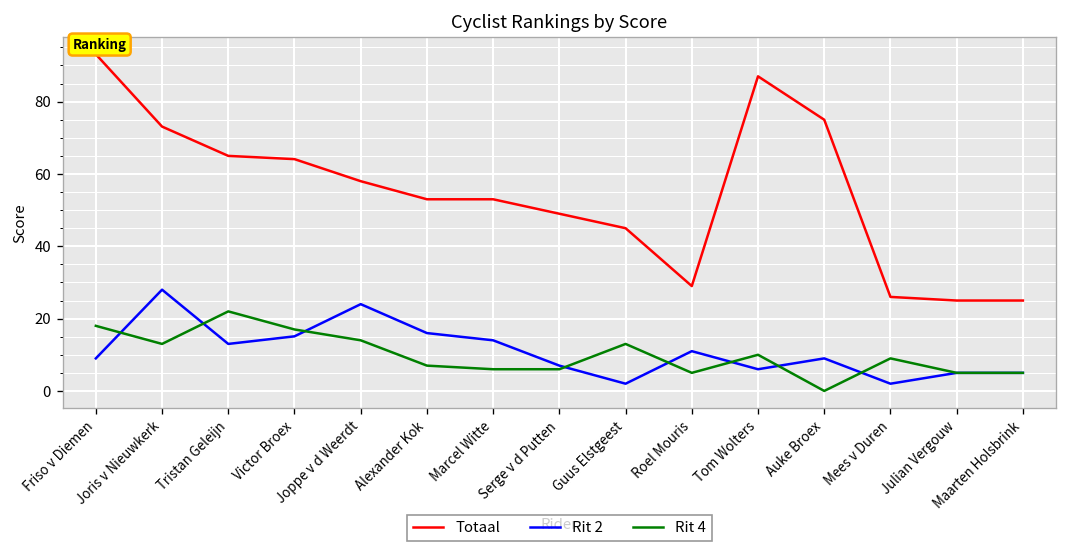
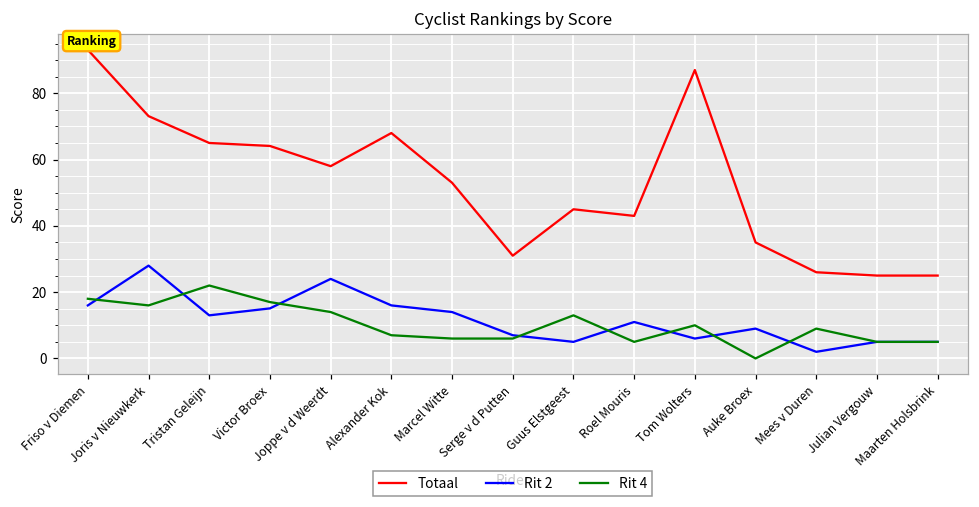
  {
    "Totaal": {
      "Joris v Nieuwkerk": 73,
      "Tristan Geleijn": 65,
      "Victor Broex": 64,
      "Joppe v d Weerdt": 58,
-     "Alexander Kok": 53,
+     "Alexander Kok": 68,
      "Marcel Witte": 53,
-     "Serge v d Putten": 49,
+     "Serge v d Putten": 31,
      "Guus Elstgeest": 45,
-     "Roel Mouris": 29,
+     "Roel Mouris": 43,
      "Tom Wolters": 87,
-     "Auke Broex": 75,
+     "Auke Broex": 35,
      "Mees v Duren": 26,
      "Julian Vergouw": 25,
      "Maarten Holsbrink": 25
    },
    "Rit 2": {
-     "Friso v Diemen": 9,
+     "Friso v Diemen": 16,
      "Joris v Nieuwkerk": 28,
      "Tristan Geleijn": 13,
      "Victor Broex": 15,
      "Joppe v d Weerdt": 24,
      "Alexander Kok": 16,
      "Marcel Witte": 14,
      "Serge v d Putten": 7,
-     "Guus Elstgeest": 2,
+     "Guus Elstgeest": 5,
      "Roel Mouris": 11,
      "Tom Wolters": 6,
      "Auke Broex": 9,
      "Mees v Duren": 2
    },
    "Rit 4": {
      "Friso v Diemen": 18,
-     "Joris v Nieuwkerk": 13,
+     "Joris v Nieuwkerk": 16,
      "Tristan Geleijn": 22,
      "Victor Broex": 17,
      "Joppe v d Weerdt": 14,
      "Alexander Kok": 7,
      "Marcel Witte": 6,
      "Serge v d Putten": 6,
      "Guus Elstgeest": 13,
      "Roel Mouris": 5,
      "Tom Wolters": 10,
      "Auke Broex": 0,
      "Mees v Duren": 9
    }
  }
